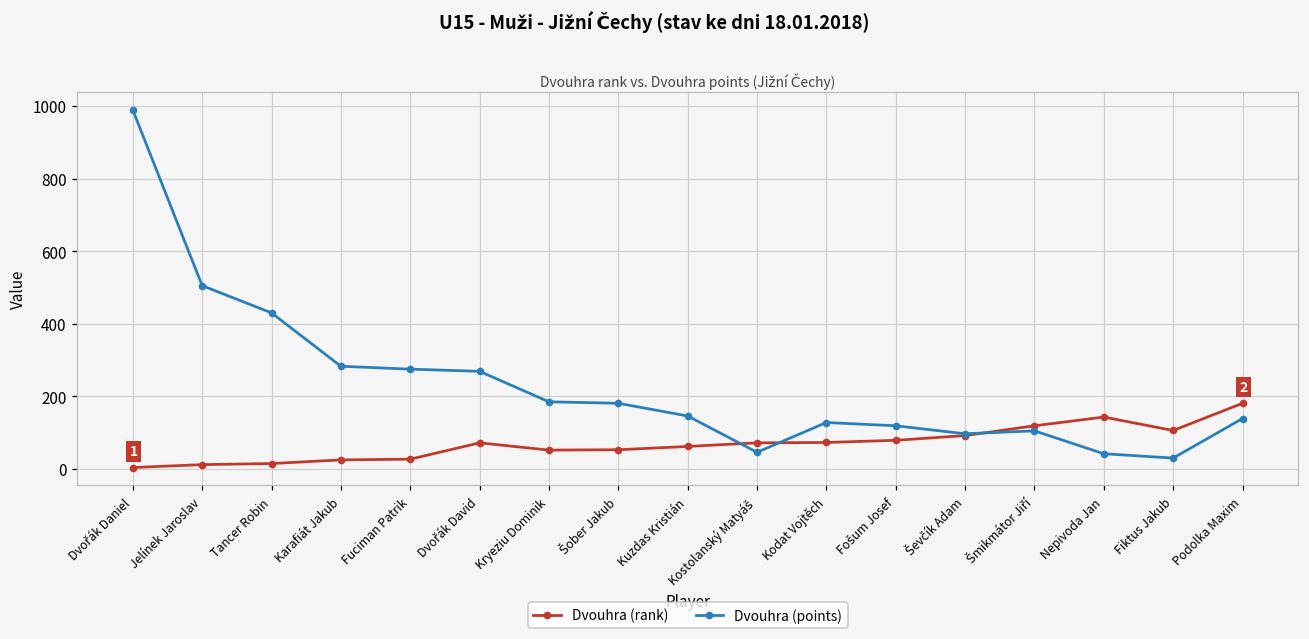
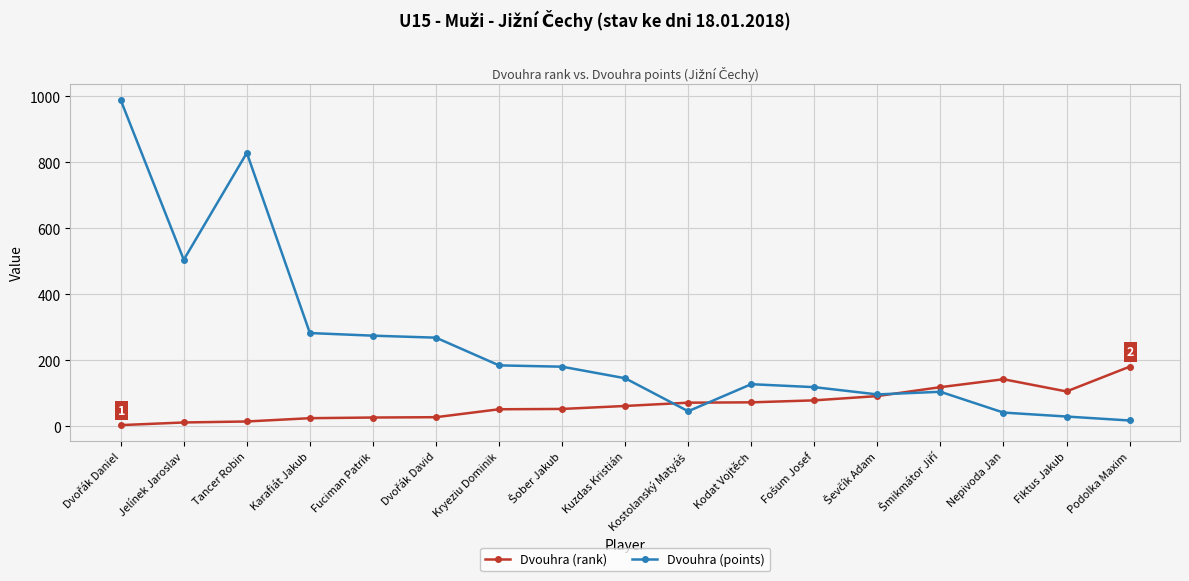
  {
    "Dvouhra (rank)": {
      "Jelínek Jaroslav": 10,
      "Tancer Robin": 20,
      "Karafiát Jakub": 30,
      "Fuciman Patrik": 30,
-     "Dvořák David": 70,
+     "Dvořák David": 30,
      "Kryeziu Dominik": 50,
      "Šober Jakub": 50,
      "Kuzdas Kristián": 60,
      "Kostolanský Matyáš": 70,
      "Kodat Vojtěch": 70,
      "Fošum Josef": 80,
      "Šmikmátor Jiří": 120,
      "Nepivoda Jan": 140,
      "Fiktus Jakub": 110
    },
    "Dvouhra (points)": {
      "Dvořák Daniel": 990,
      "Jelínek Jaroslav": 510,
-     "Tancer Robin": 430,
+     "Tancer Robin": 830,
      "Karafiát Jakub": 280,
      "Fuciman Patrik": 280,
      "Dvořák David": 270,
      "Kryeziu Dominik": 190,
      "Šober Jakub": 180,
      "Kuzdas Kristián": 150,
      "Kostolanský Matyáš": 50,
      "Kodat Vojtěch": 130,
      "Fošum Josef": 120,
      "Šmikmátor Jiří": 110,
      "Nepivoda Jan": 40,
      "Fiktus Jakub": 30,
-     "Podolka Maxim": 140
+     "Podolka Maxim": 20
    }
  }
